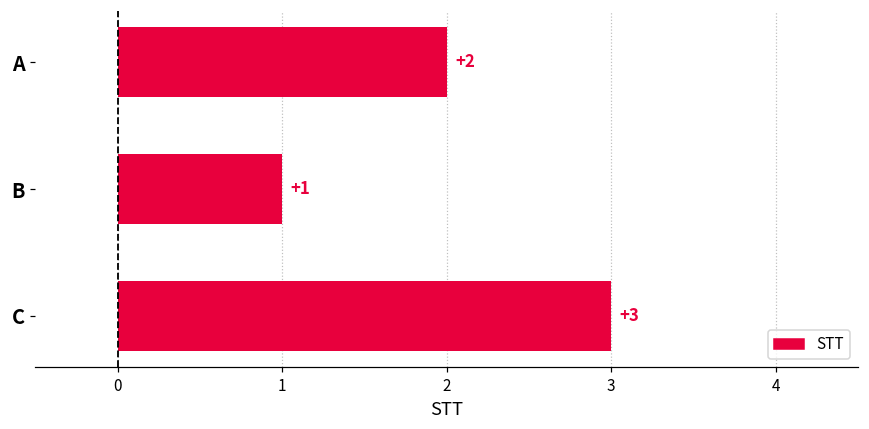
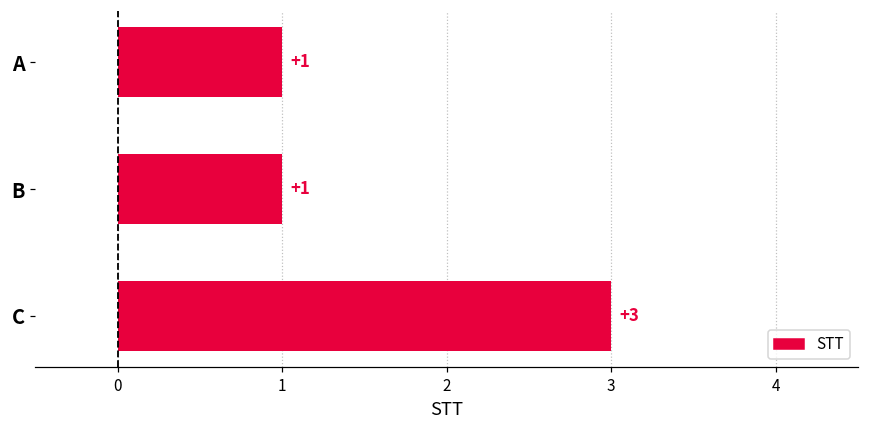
  {
-   "A": "+2",
+   "A": "+1",
    "B": "+1",
    "C": "+3"
  }
